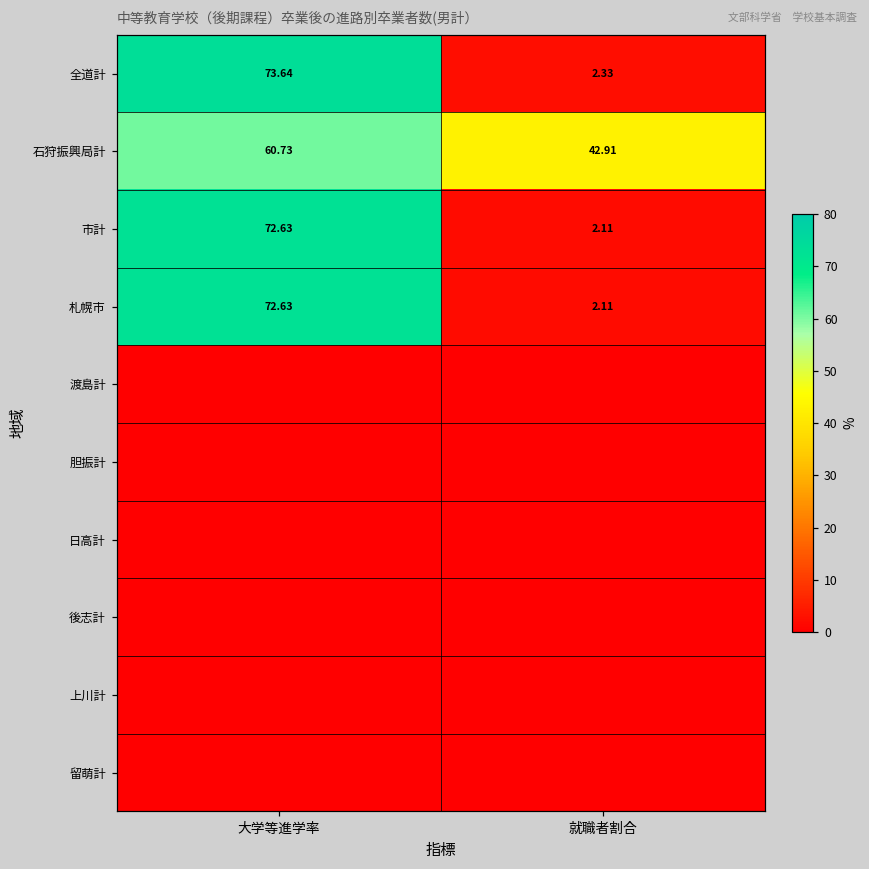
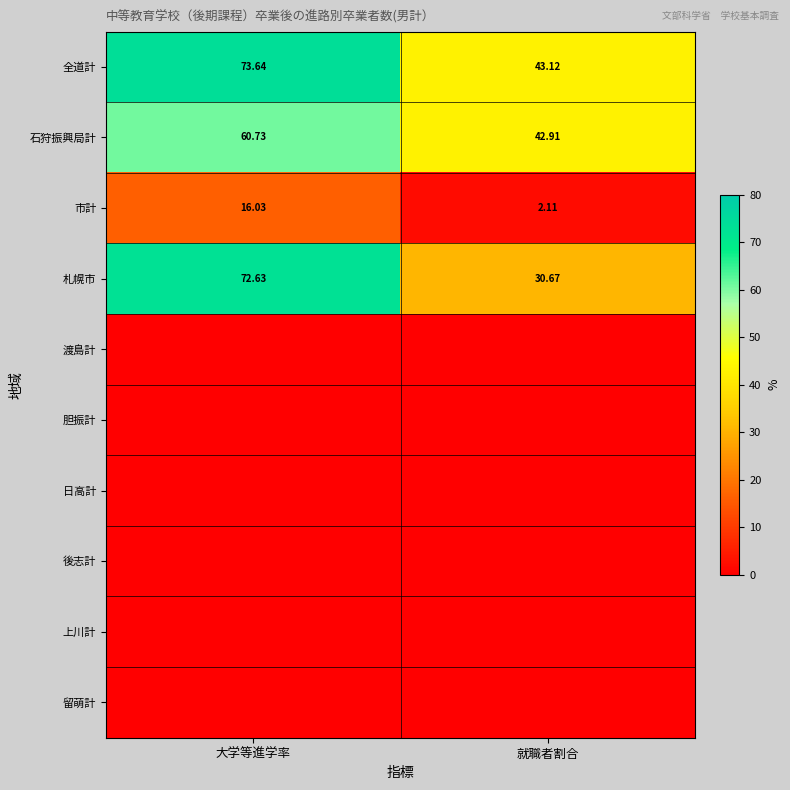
  {
    "全道計": {
      "大学等進学率": 73.64,
-     "就職者割合": 2.33
+     "就職者割合": 43.12
    },
    "石狩振興局計": {
      "大学等進学率": 60.73,
      "就職者割合": 42.91
    },
    "市計": {
-     "大学等進学率": 72.63,
+     "大学等進学率": 16.03,
      "就職者割合": 2.11
    },
    "札幌市": {
      "大学等進学率": 72.63,
-     "就職者割合": 2.11
+     "就職者割合": 30.67
    }
  }
